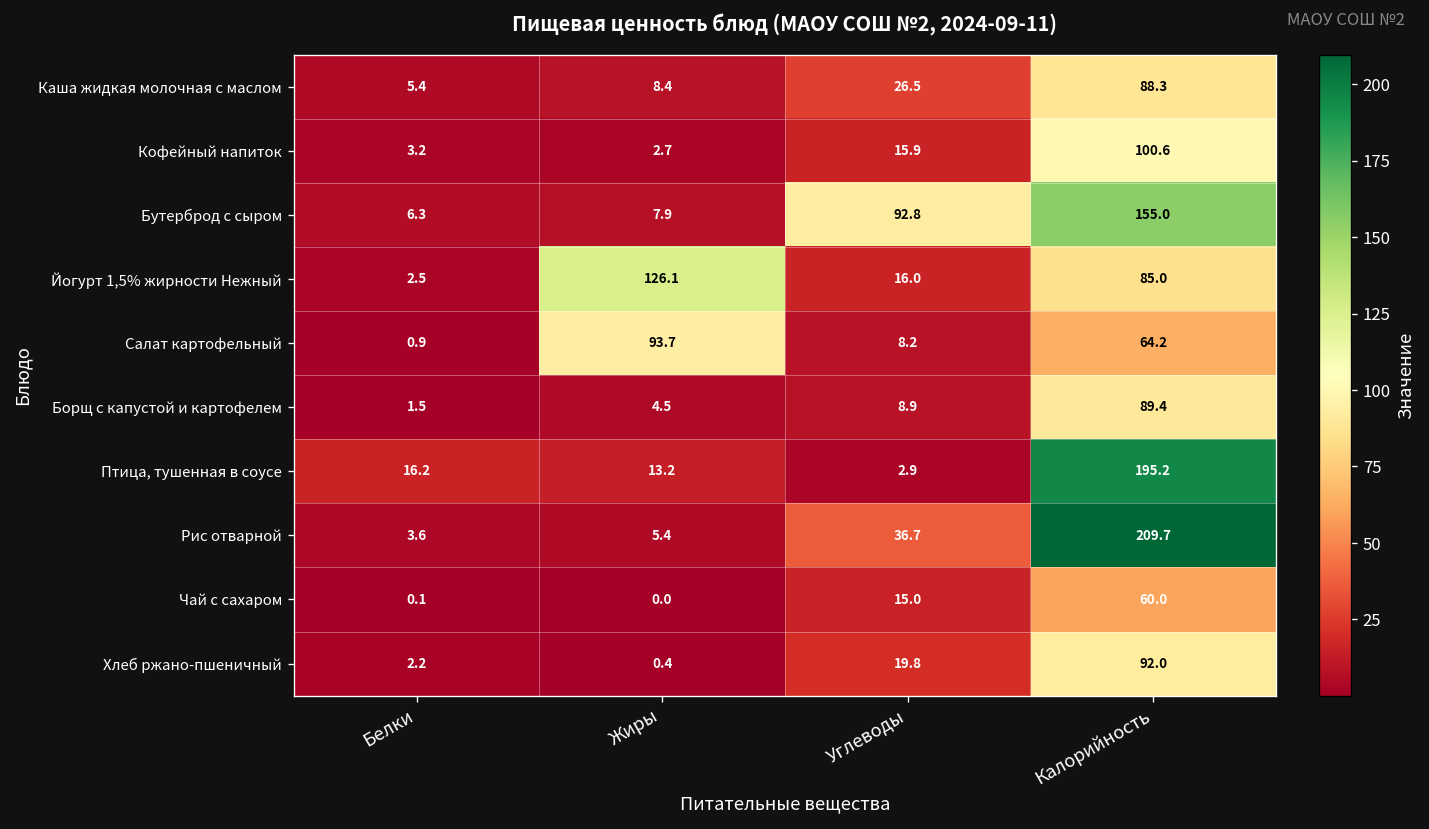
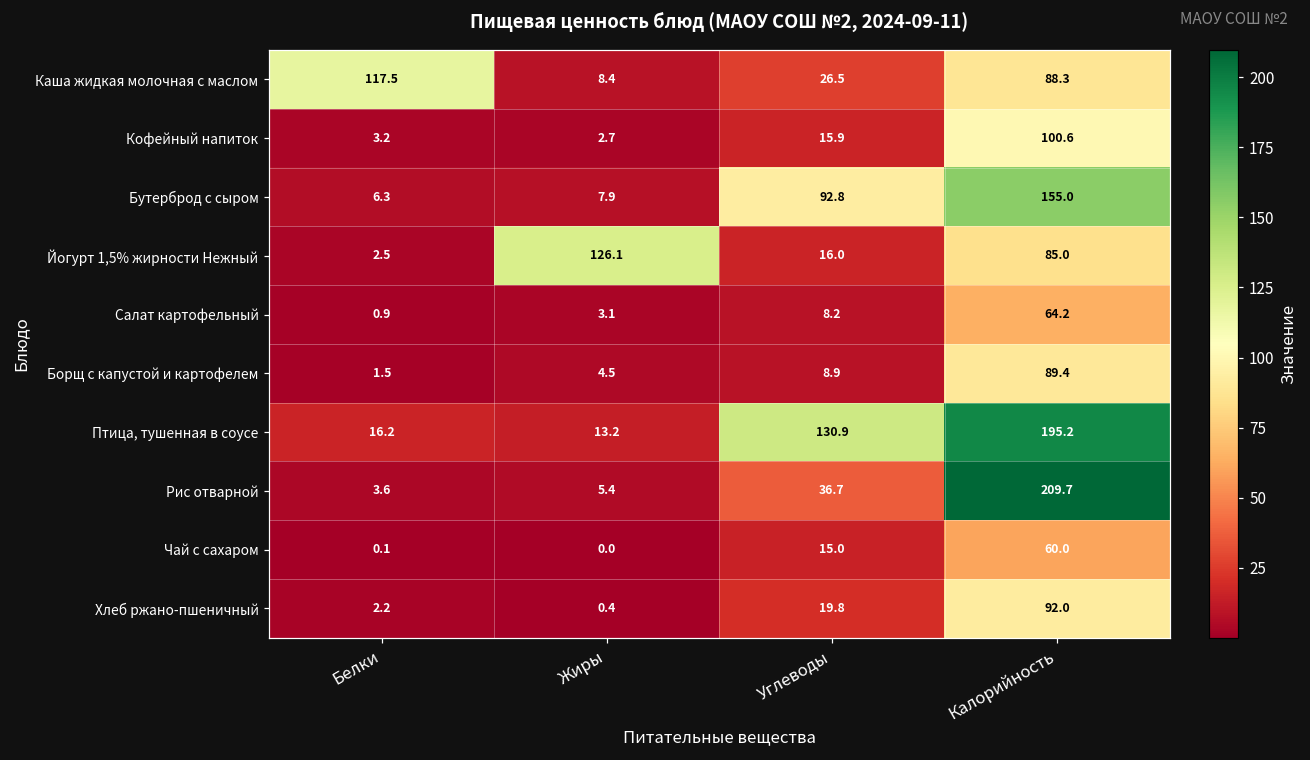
  {
    "Каша жидкая молочная с маслом": {
-     "Белки": 5.4,
+     "Белки": 117.5,
      "Жиры": 8.4,
      "Углеводы": 26.5,
      "Калорийность": 88.3
    },
    "Кофейный напиток": {
      "Белки": 3.2,
      "Жиры": 2.7,
      "Углеводы": 15.9,
      "Калорийность": 100.6
    },
    "Бутерброд с сыром": {
      "Белки": 6.3,
      "Жиры": 7.9,
      "Углеводы": 92.8,
      "Калорийность": 155.0
    },
    "Йогурт 1,5% жирности Нежный": {
      "Белки": 2.5,
      "Жиры": 126.1,
      "Углеводы": 16.0,
      "Калорийность": 85.0
    },
    "Салат картофельный": {
      "Белки": 0.9,
-     "Жиры": 93.7,
+     "Жиры": 3.1,
      "Углеводы": 8.2,
      "Калорийность": 64.2
    },
    "Борщ с капустой и картофелем": {
      "Белки": 1.5,
      "Жиры": 4.5,
      "Углеводы": 8.9,
      "Калорийность": 89.4
    },
    "Птица, тушенная в соусе": {
      "Белки": 16.2,
      "Жиры": 13.2,
-     "Углеводы": 2.9,
+     "Углеводы": 130.9,
      "Калорийность": 195.2
    },
    "Рис отварной": {
      "Белки": 3.6,
      "Жиры": 5.4,
      "Углеводы": 36.7,
      "Калорийность": 209.7
    },
    "Чай с сахаром": {
      "Белки": 0.1,
      "Жиры": 0.0,
      "Углеводы": 15.0,
      "Калорийность": 60.0
    },
    "Хлеб ржано-пшеничный": {
      "Белки": 2.2,
      "Жиры": 0.4,
      "Углеводы": 19.8,
      "Калорийность": 92.0
    }
  }
